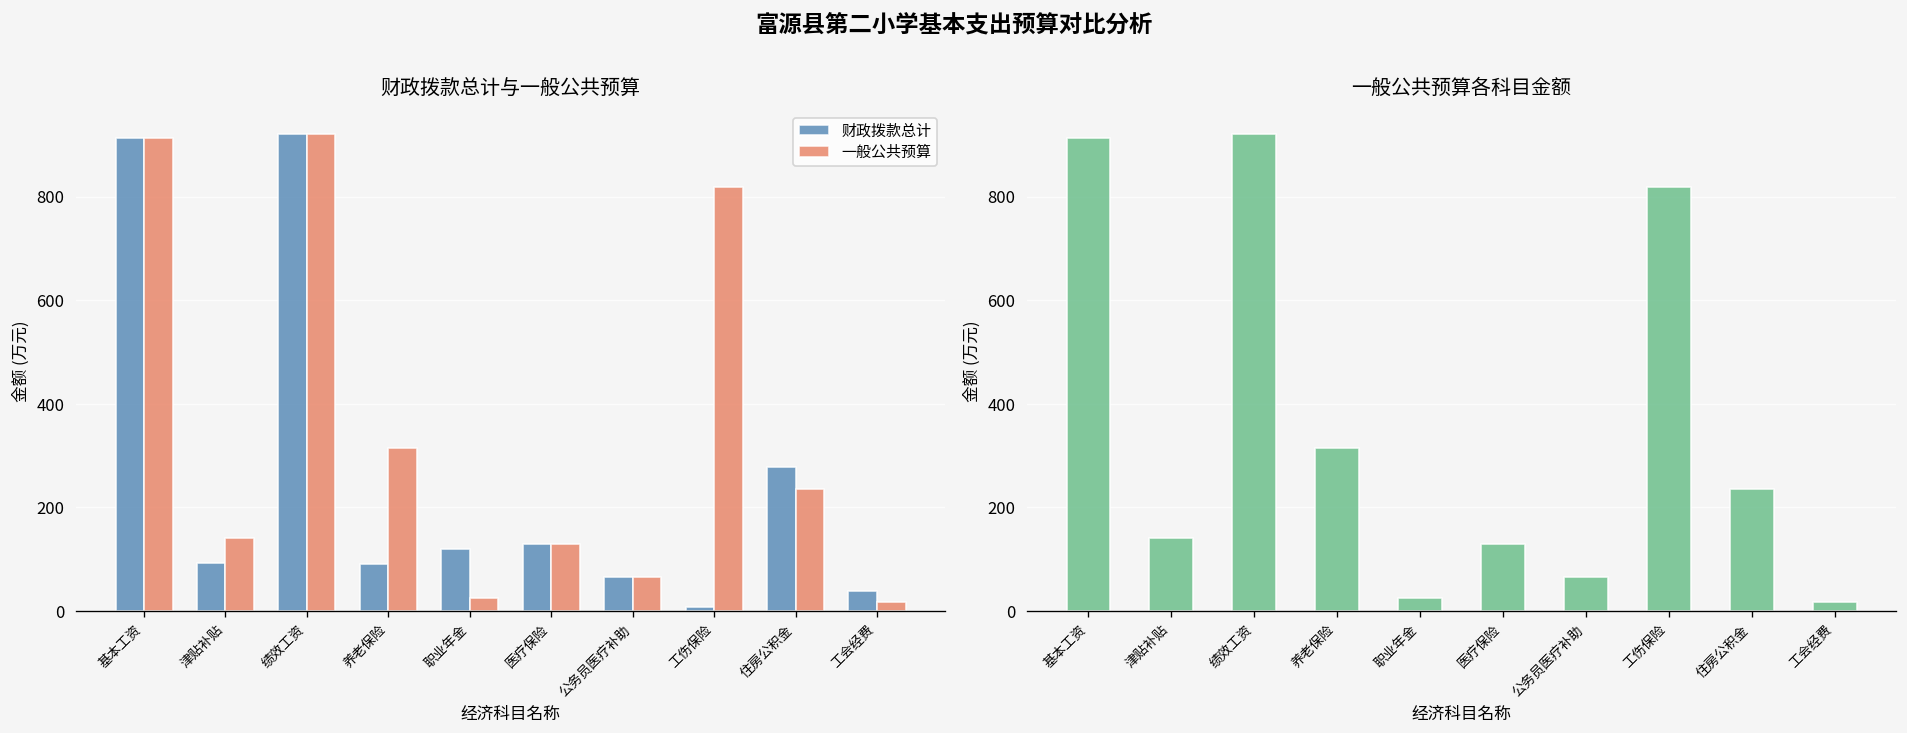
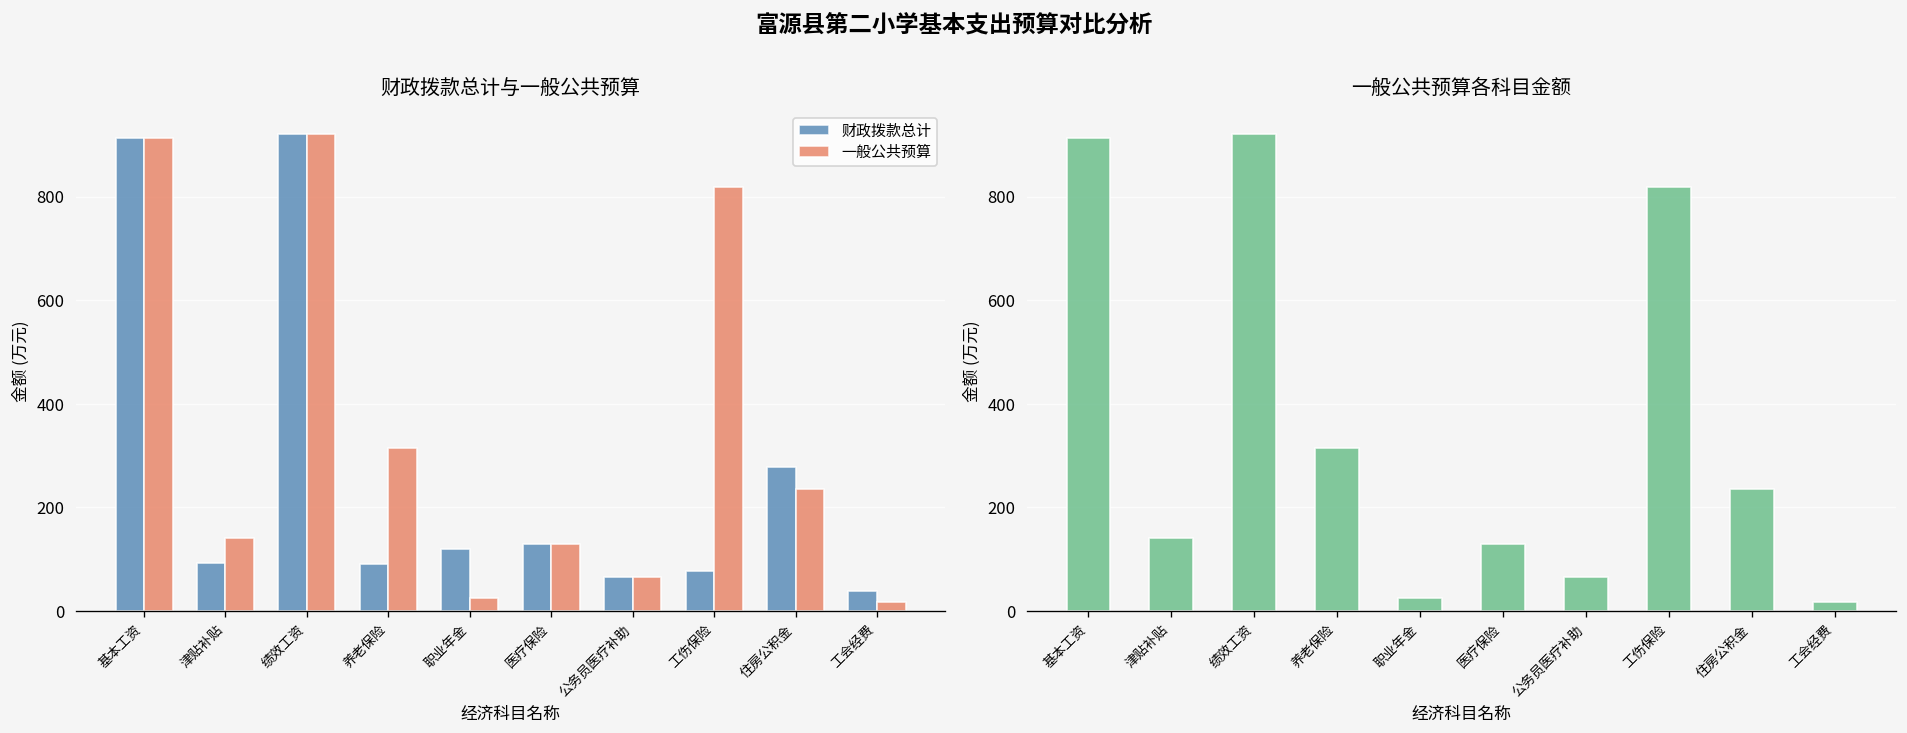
  {
    "财政拨款总计与一般公共预算": {
      "财政拨款总计": {
        "基本工资": 910,
        "津贴补贴": 90,
        "绩效工资": 920,
        "养老保险": 90,
        "职业年金": 120,
        "医疗保险": 130,
        "公务员医疗补助": 70,
-       "工伤保险": 10,
+       "工伤保险": 80,
        "住房公积金": 280,
        "工会经费": 40
      },
      "一般公共预算": {
        "基本工资": 910,
        "津贴补贴": 140,
        "绩效工资": 920,
        "养老保险": 320,
        "职业年金": 20,
        "医疗保险": 130,
        "公务员医疗补助": 70,
        "工伤保险": 820,
        "住房公积金": 240,
        "工会经费": 20
      }
    },
    "一般公共预算各科目金额": {
      "基本工资": 910,
      "津贴补贴": 140,
      "绩效工资": 920,
      "养老保险": 320,
      "职业年金": 20,
      "医疗保险": 130,
      "公务员医疗补助": 70,
      "工伤保险": 820,
      "住房公积金": 240,
      "工会经费": 20
    }
  }
